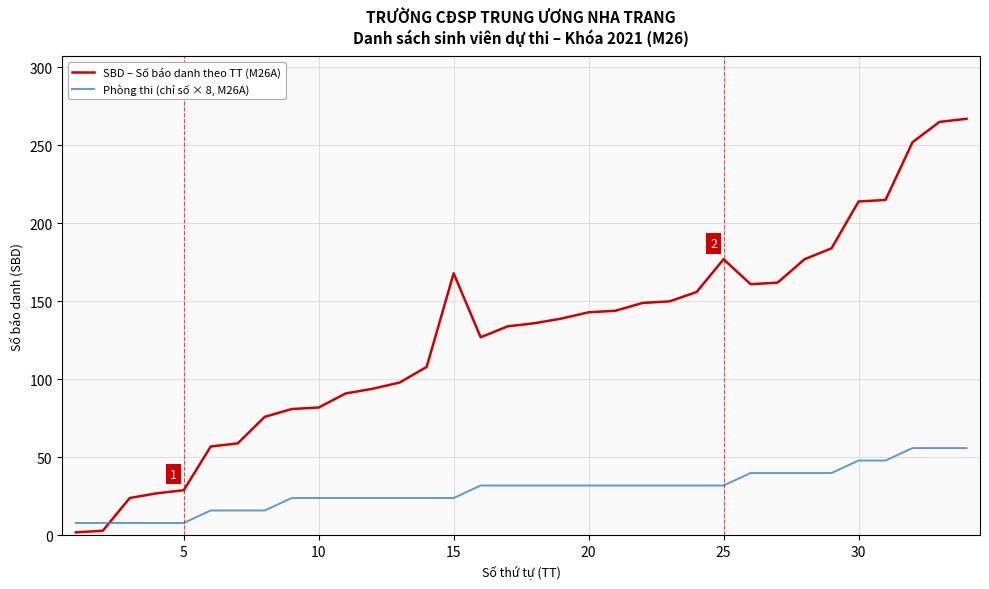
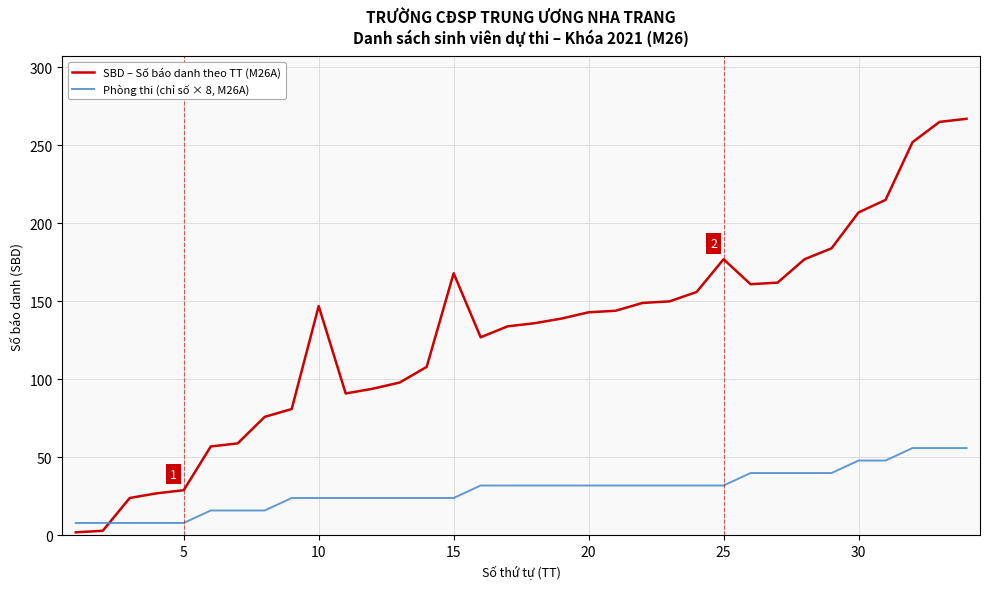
  {
    "SBD – Số báo danh theo TT (M26A)": {
-     "10": 82,
+     "10": 147,
      "15": 168,
      "20": 143,
-     "30": 214
+     "30": 207
    },
    "Phòng thi (chỉ số × 8, M26A)": {
      "5": 8,
      "10": 24,
      "15": 24,
      "20": 32,
      "25": 32,
      "30": 48
    }
  }
